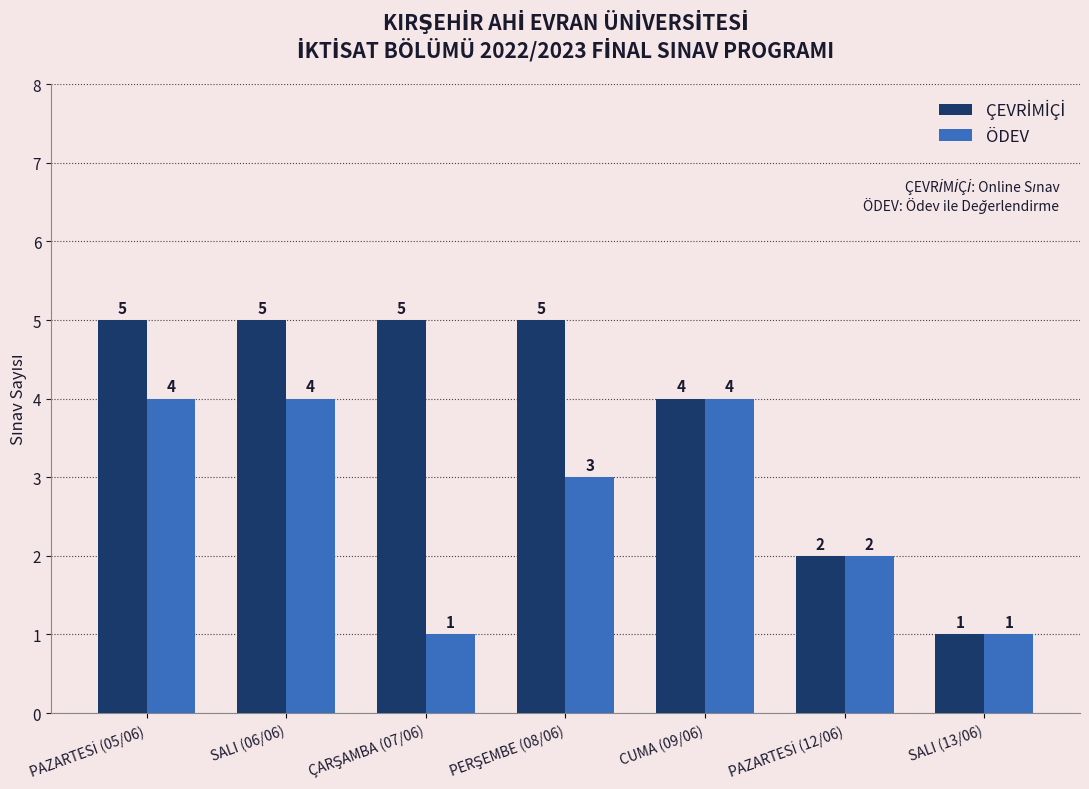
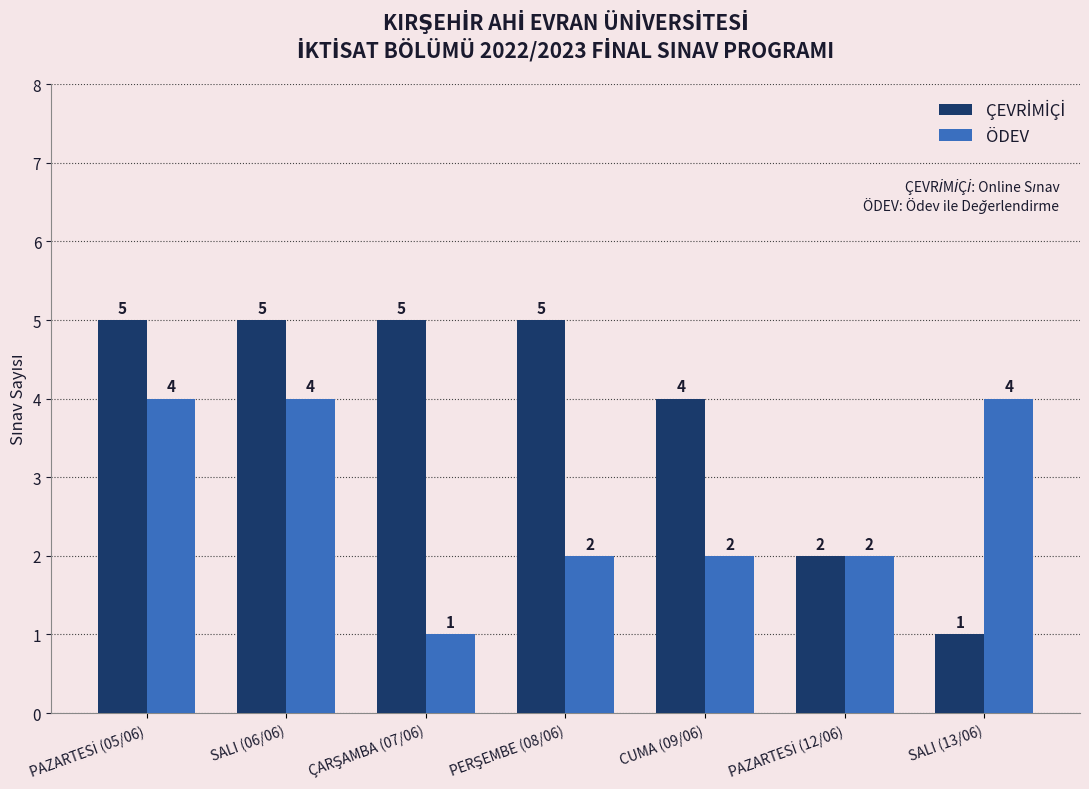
  {
    "ÇEVRİMİÇİ": {
      "PAZARTESİ (05/06)": 5,
      "SALI (06/06)": 5,
      "ÇARŞAMBA (07/06)": 5,
      "PERŞEMBE (08/06)": 5,
      "CUMA (09/06)": 4,
      "PAZARTESİ (12/06)": 2,
      "SALI (13/06)": 1
    },
    "ÖDEV": {
      "PAZARTESİ (05/06)": 4,
      "SALI (06/06)": 4,
      "ÇARŞAMBA (07/06)": 1,
-     "PERŞEMBE (08/06)": 3,
-     "CUMA (09/06)": 4,
+     "PERŞEMBE (08/06)": 2,
+     "CUMA (09/06)": 2,
      "PAZARTESİ (12/06)": 2,
-     "SALI (13/06)": 1
+     "SALI (13/06)": 4
    }
  }
